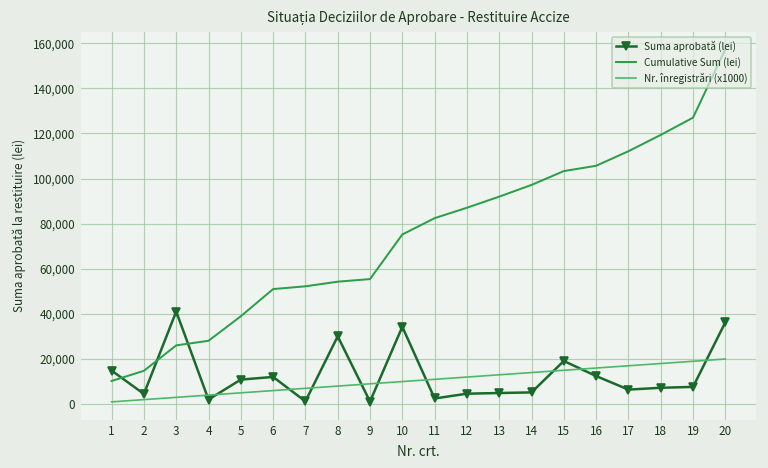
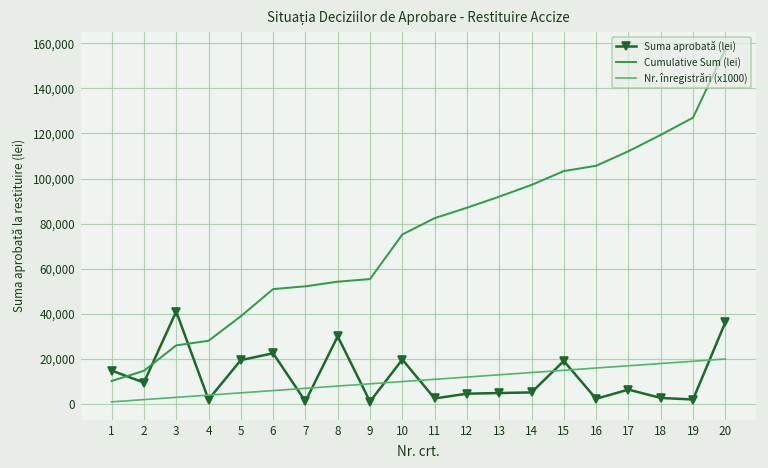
  {
    "Suma aprobată (lei)": {
      "1": "15,000",
-     "2": "5,000",
+     "2": "10,000",
      "3": "41,000",
      "4": "2,000",
-     "5": "11,000",
-     "6": "12,000",
+     "5": "20,000",
+     "6": "23,000",
      "7": "1,000",
      "8": "30,000",
      "9": "1,000",
-     "10": "34,000",
+     "10": "20,000",
      "11": "3,000",
      "12": "5,000",
      "13": "5,000",
      "14": "5,000",
      "15": "19,000",
-     "16": "12,000",
+     "16": "2,000",
      "17": "6,000",
-     "18": "7,000",
-     "19": "8,000",
+     "18": "3,000",
+     "19": "2,000",
      "20": "36,000"
    }
  }
